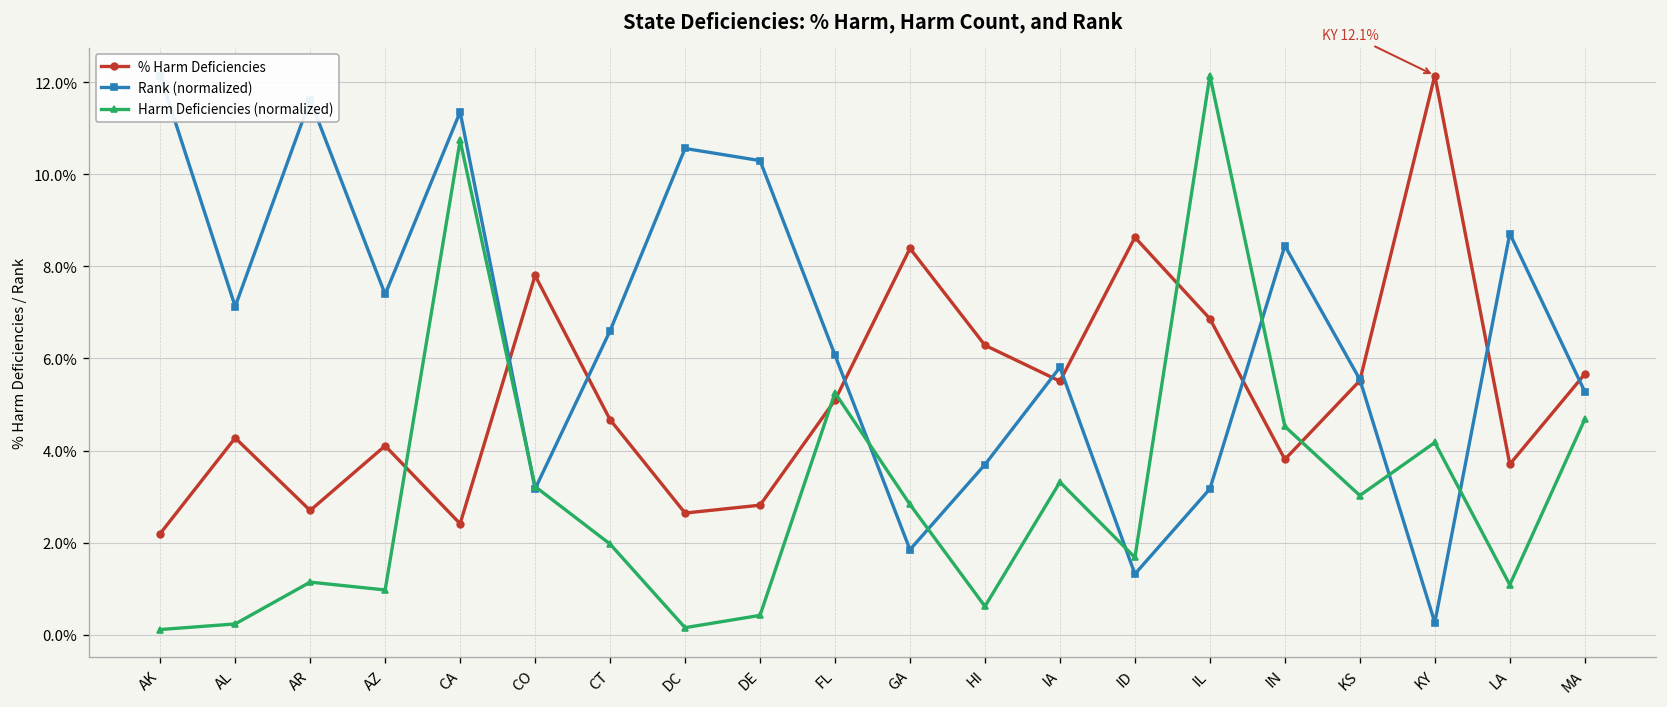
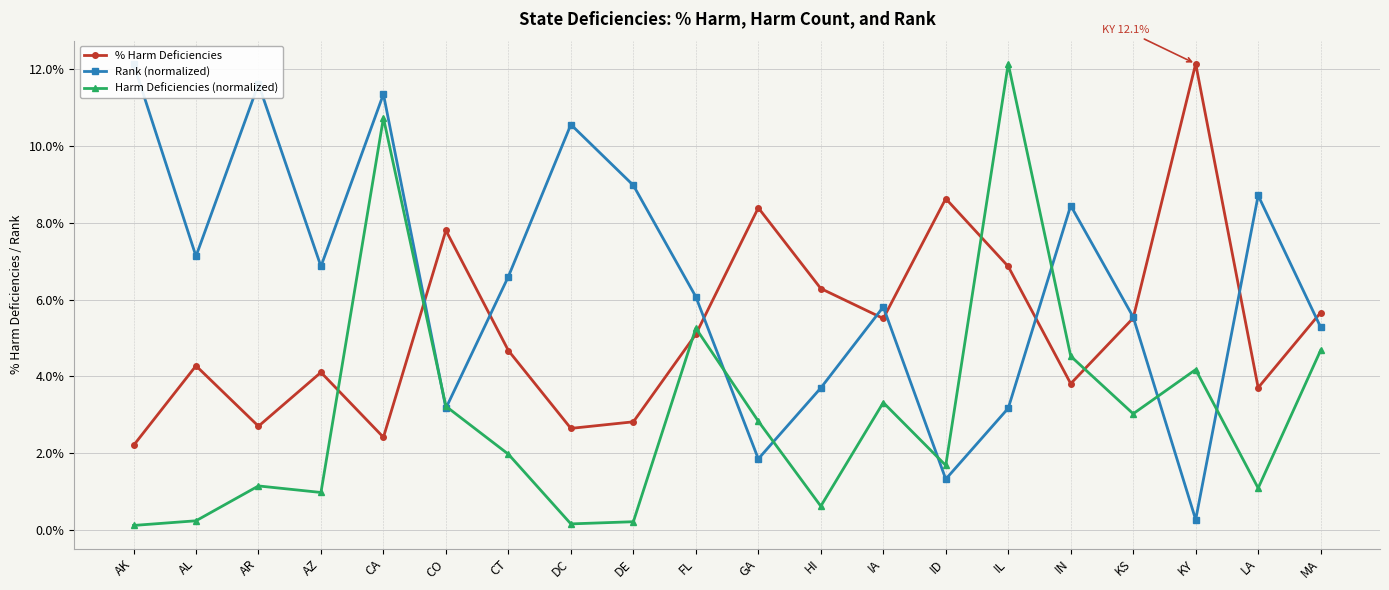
  {
    "% Harm Deficiencies": {
      "KY": "12.1%"
    },
    "Rank (normalized)": {
      "AL": "7.1%",
-     "AZ": "7.4%",
+     "AZ": "6.9%",
      "CA": "11.4%",
      "CT": "6.6%",
      "DC": "10.6%",
-     "DE": "10.3%",
+     "DE": "9.0%",
      "FL": "6.1%",
      "GA": "1.8%",
      "HI": "3.7%",
      "IA": "5.8%",
      "ID": "1.3%",
      "IL": "3.2%",
      "IN": "8.4%",
      "KY": "0.3%",
      "LA": "8.7%",
      "MA": "5.3%"
    },
    "Harm Deficiencies (normalized)": {
      "AK": "0.1%",
      "AL": "0.2%",
      "AR": "1.1%",
      "AZ": "1.0%",
      "CA": "10.7%",
      "CT": "2.0%",
      "DC": "0.2%",
-     "DE": "0.4%",
+     "DE": "0.2%",
      "FL": "5.3%",
      "GA": "2.8%",
      "HI": "0.6%",
      "IA": "3.3%",
      "ID": "1.7%",
      "IL": "12.1%",
      "IN": "4.5%",
      "KS": "3.0%",
      "KY": "4.2%",
      "LA": "1.1%",
      "MA": "4.7%"
    }
  }
